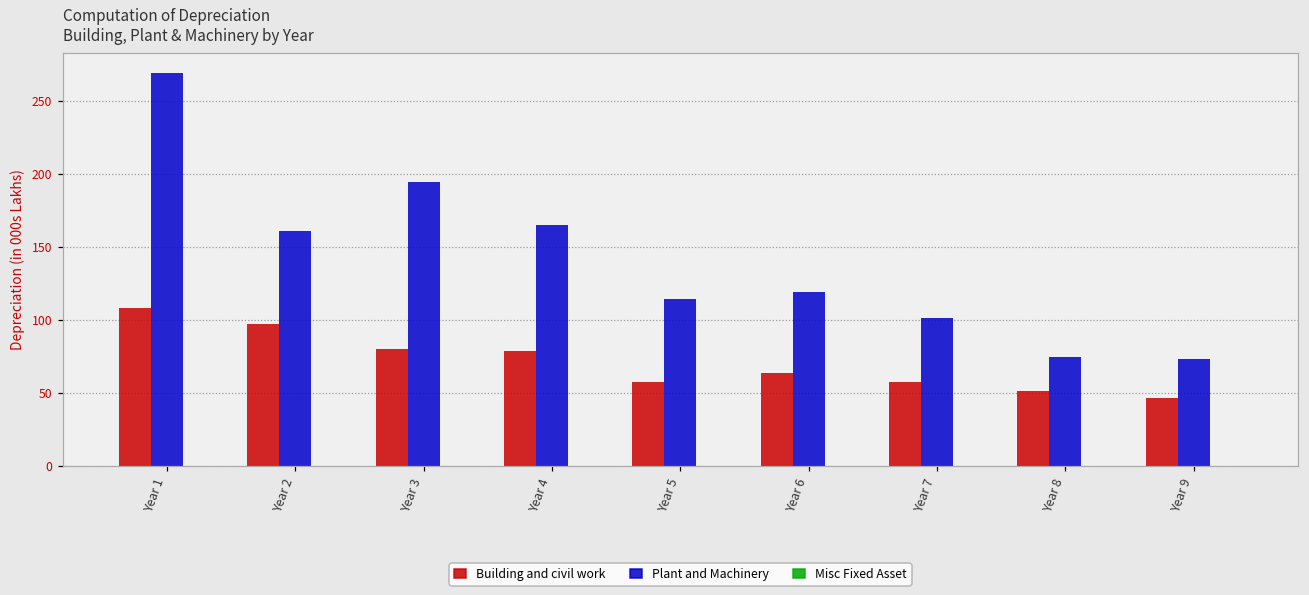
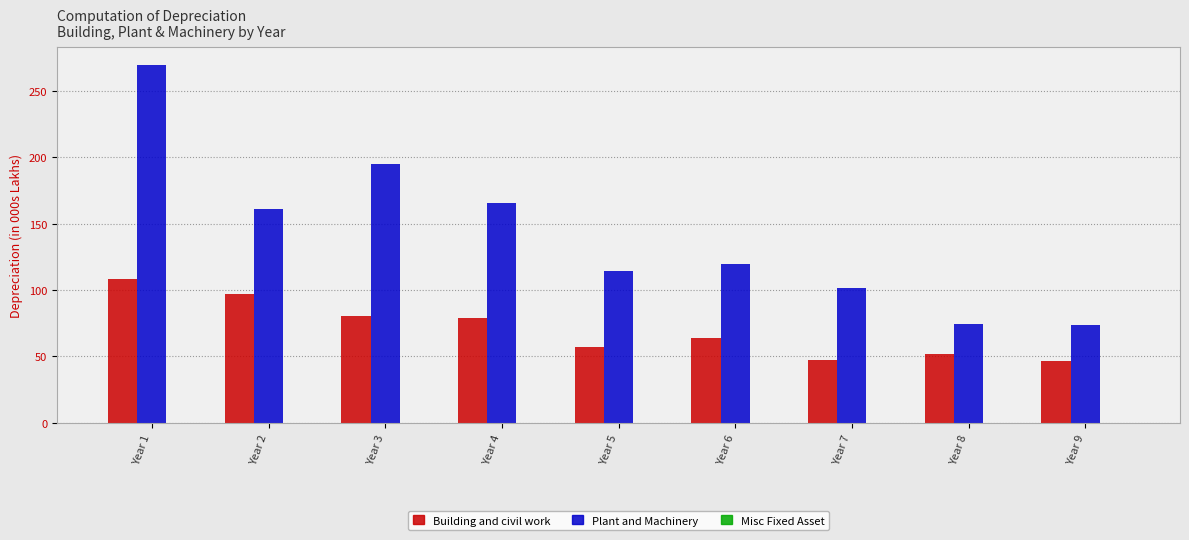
  {
    "Building and civil work": {
      "Year 1": 108,
      "Year 2": 97,
      "Year 3": 80,
      "Year 4": 79,
      "Year 5": 57,
      "Year 6": 64,
-     "Year 7": 57,
+     "Year 7": 47,
      "Year 8": 52,
      "Year 9": 46
    },
    "Plant and Machinery": {
      "Year 1": 269,
      "Year 2": 161,
      "Year 3": 195,
      "Year 4": 165,
      "Year 5": 115,
      "Year 6": 119,
      "Year 7": 102,
      "Year 8": 75,
      "Year 9": 73
    },
    "Misc Fixed Asset": {
      "Year 1": 0,
      "Year 2": 0,
      "Year 3": 0,
      "Year 4": 0,
      "Year 5": 0,
      "Year 6": 0,
      "Year 7": 0,
      "Year 8": 0,
      "Year 9": 0
    }
  }
